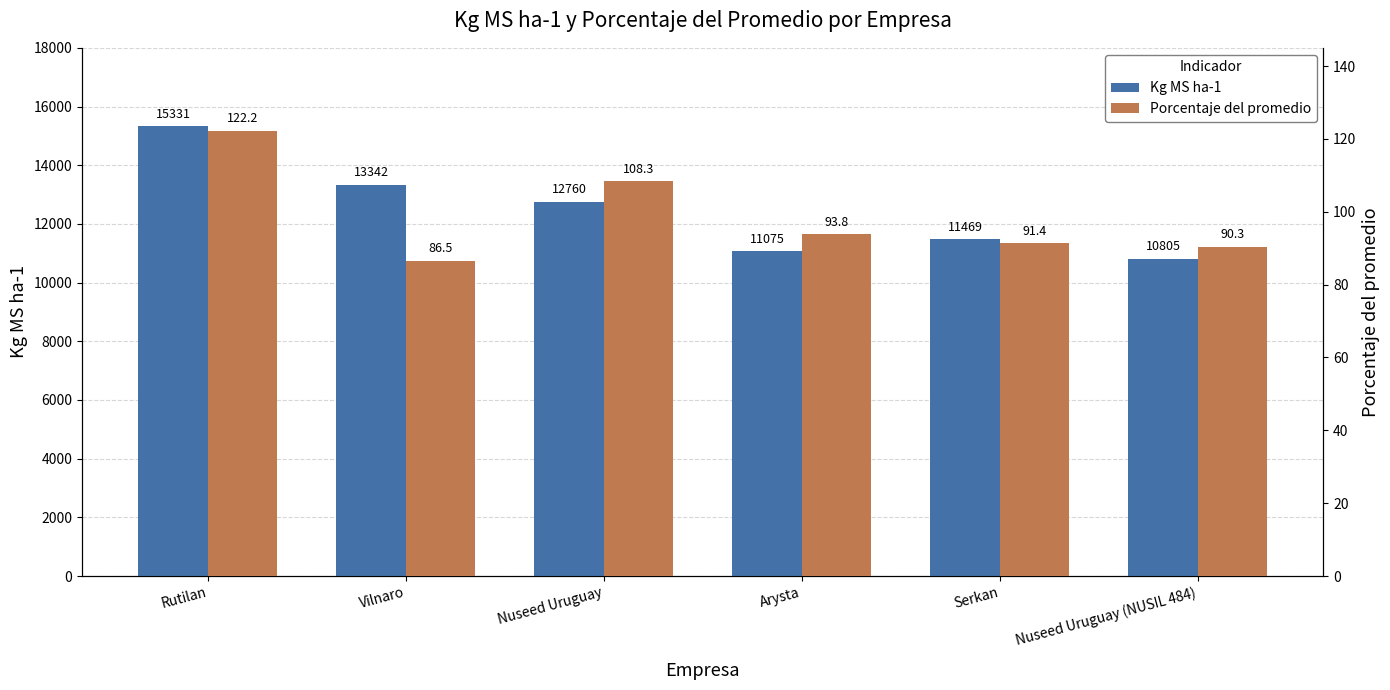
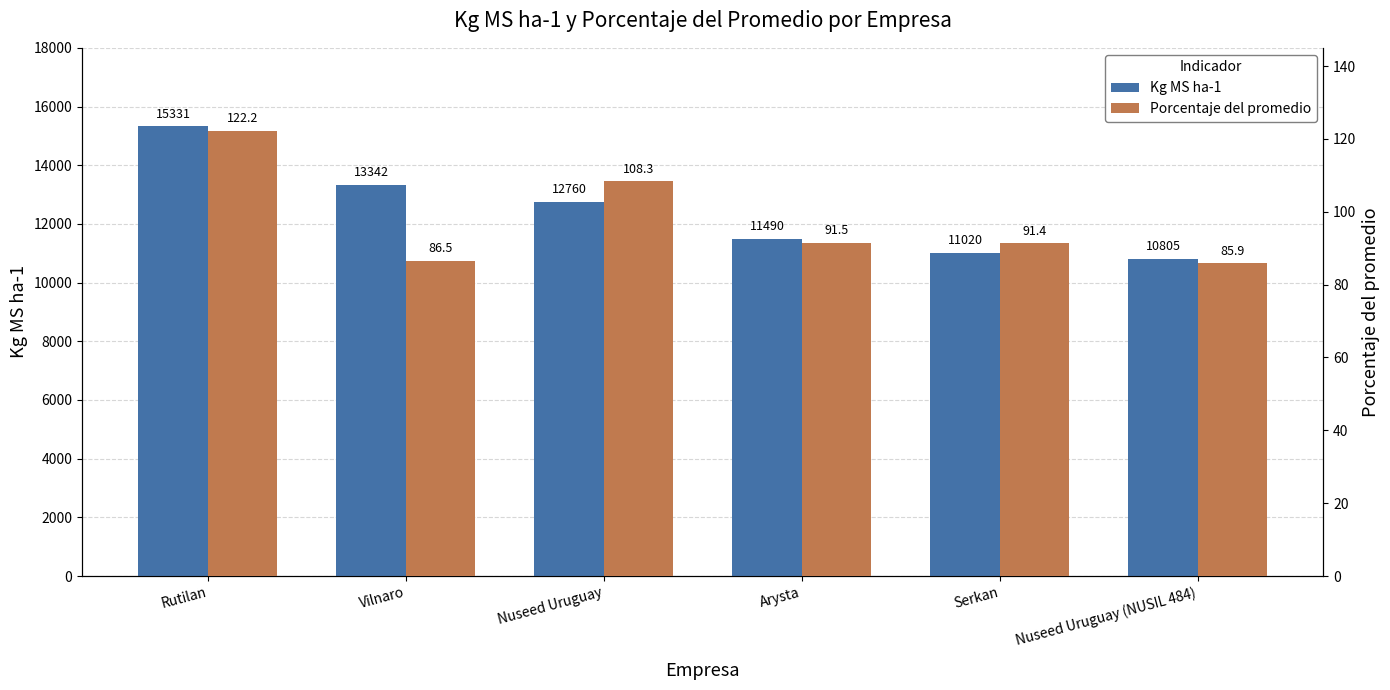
  {
    "Kg MS ha-1": {
      "Rutilan": 15331,
      "Vilnaro": 13342,
      "Nuseed Uruguay": 12760,
-     "Arysta": 11075,
-     "Serkan": 11469,
+     "Arysta": 11490,
+     "Serkan": 11020,
      "Nuseed Uruguay (NUSIL 484)": 10805
    },
    "Porcentaje del promedio": {
      "Rutilan": 122.2,
      "Vilnaro": 86.5,
      "Nuseed Uruguay": 108.3,
-     "Arysta": 93.8,
+     "Arysta": 91.5,
      "Serkan": 91.4,
-     "Nuseed Uruguay (NUSIL 484)": 90.3
+     "Nuseed Uruguay (NUSIL 484)": 85.9
    }
  }
